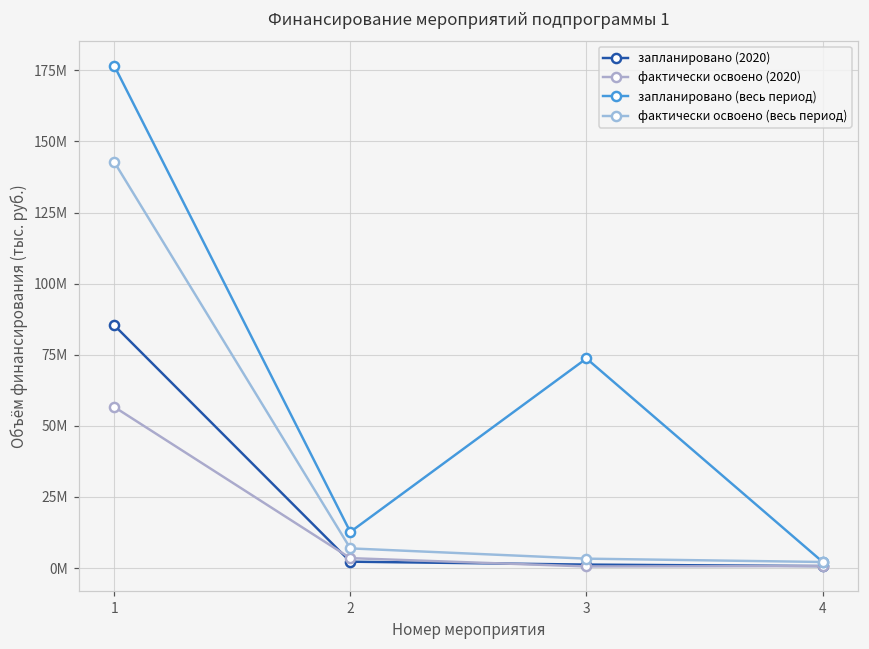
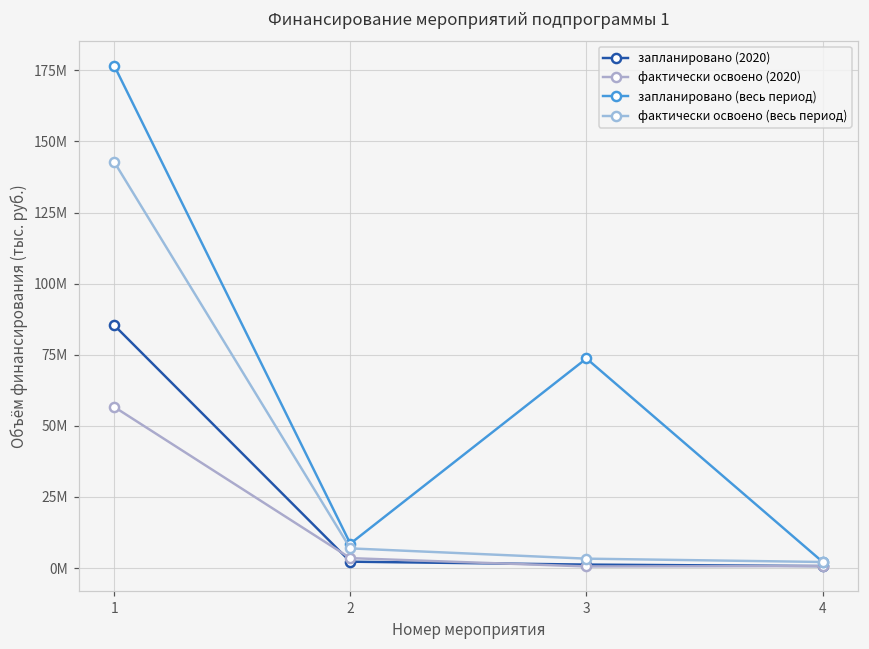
  {
    "запланировано (2020)": {
      "1": 85000000,
      "2": 2000000
    },
    "запланировано (весь период)": {
      "1": 177000000,
-     "2": 13000000,
+     "2": 9000000,
      "3": 74000000
    }
  }
